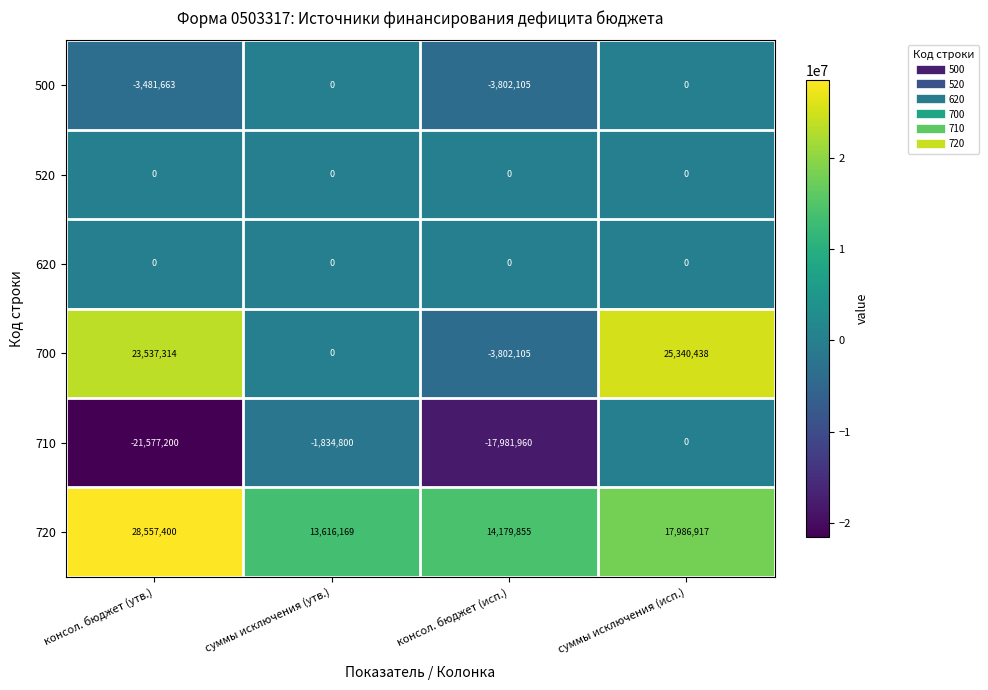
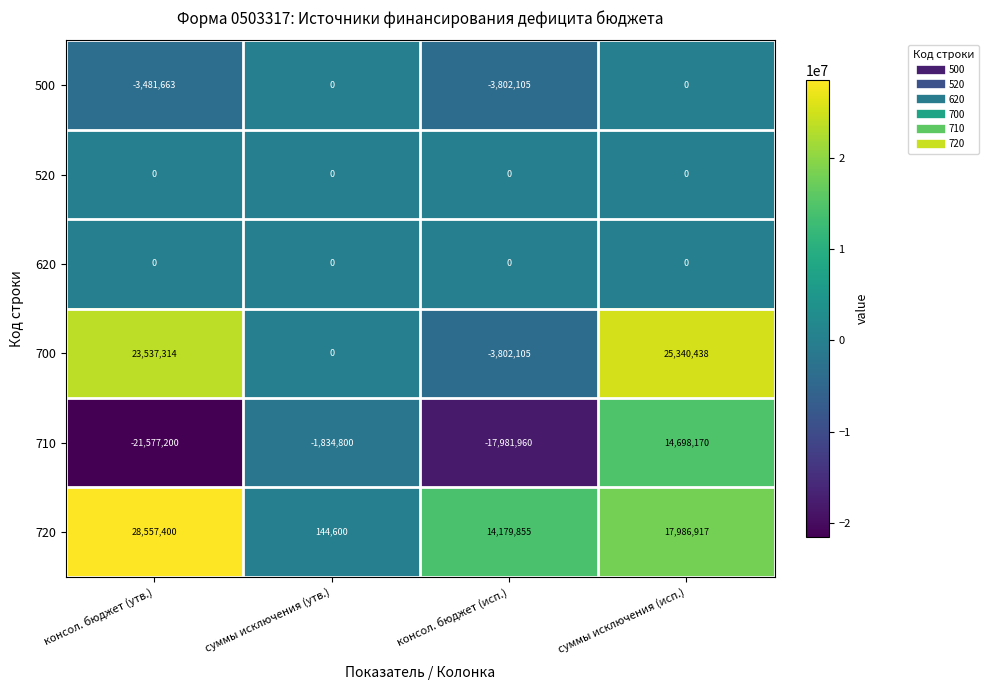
  {
    "500": {
      "консол. бюджет (утв.)": "-3,481,663",
      "суммы исключения (утв.)": "0",
      "консол. бюджет (исп.)": "-3,802,105",
      "суммы исключения (исп.)": "0"
    },
    "520": {
      "консол. бюджет (утв.)": "0",
      "суммы исключения (утв.)": "0",
      "консол. бюджет (исп.)": "0",
      "суммы исключения (исп.)": "0"
    },
    "620": {
      "консол. бюджет (утв.)": "0",
      "суммы исключения (утв.)": "0",
      "консол. бюджет (исп.)": "0",
      "суммы исключения (исп.)": "0"
    },
    "700": {
      "консол. бюджет (утв.)": "23,537,314",
      "суммы исключения (утв.)": "0",
      "консол. бюджет (исп.)": "-3,802,105",
      "суммы исключения (исп.)": "25,340,438"
    },
    "710": {
      "консол. бюджет (утв.)": "-21,577,200",
      "суммы исключения (утв.)": "-1,834,800",
      "консол. бюджет (исп.)": "-17,981,960",
-     "суммы исключения (исп.)": "0"
+     "суммы исключения (исп.)": "14,698,170"
    },
    "720": {
      "консол. бюджет (утв.)": "28,557,400",
-     "суммы исключения (утв.)": "13,616,169",
+     "суммы исключения (утв.)": "144,600",
      "консол. бюджет (исп.)": "14,179,855",
      "суммы исключения (исп.)": "17,986,917"
    }
  }
